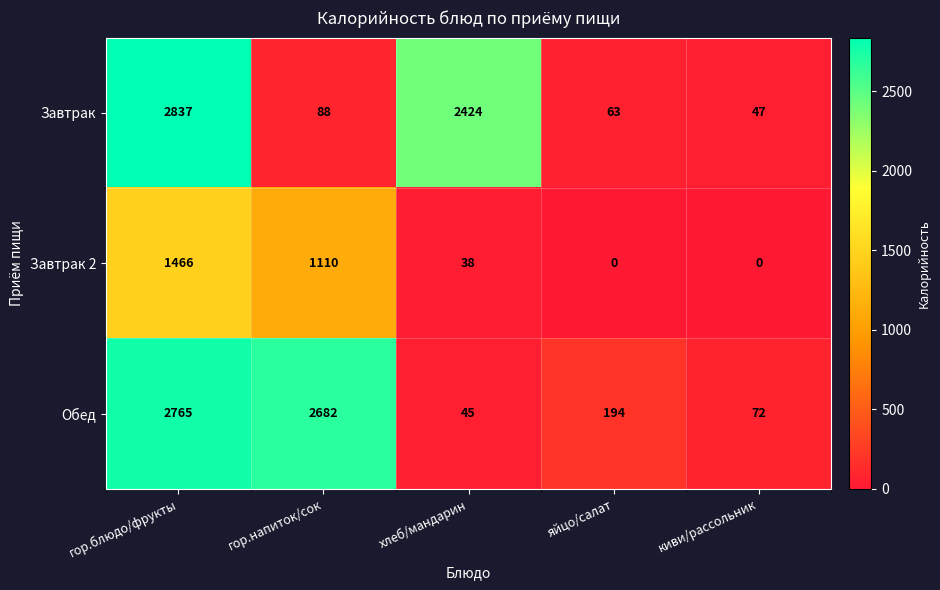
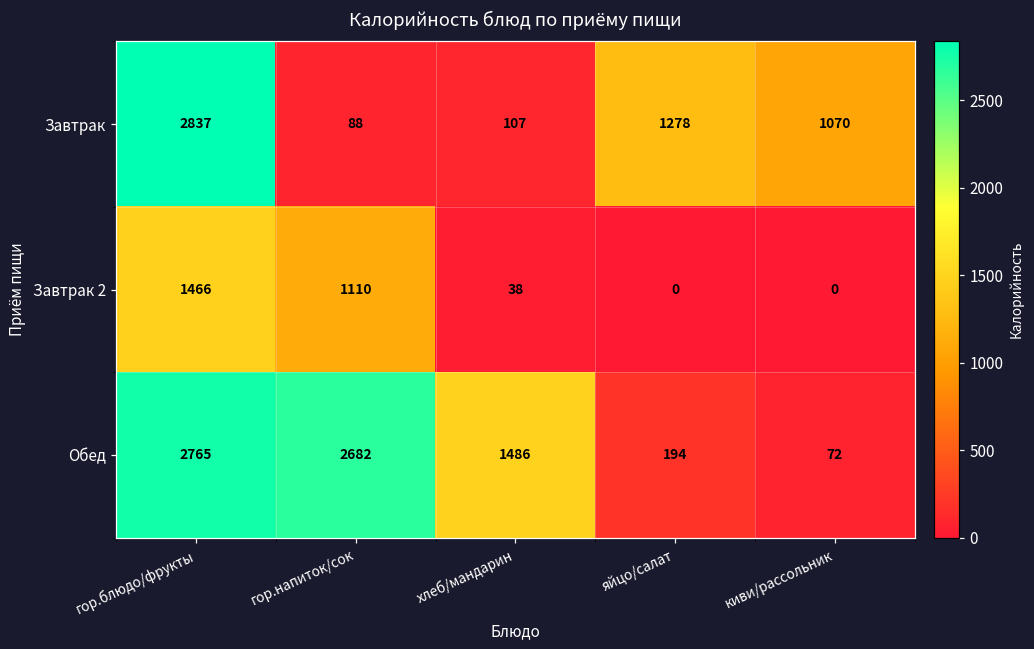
  {
    "Завтрак": {
      "гор.блюдо/фрукты": 2837,
      "гор.напиток/сок": 88,
-     "хлеб/мандарин": 2424,
-     "яйцо/салат": 63,
-     "киви/рассольник": 47
+     "хлеб/мандарин": 107,
+     "яйцо/салат": 1278,
+     "киви/рассольник": 1070
    },
    "Завтрак 2": {
      "гор.блюдо/фрукты": 1466,
      "гор.напиток/сок": 1110,
      "хлеб/мандарин": 38,
      "яйцо/салат": 0,
      "киви/рассольник": 0
    },
    "Обед": {
      "гор.блюдо/фрукты": 2765,
      "гор.напиток/сок": 2682,
-     "хлеб/мандарин": 45,
+     "хлеб/мандарин": 1486,
      "яйцо/салат": 194,
      "киви/рассольник": 72
    }
  }
